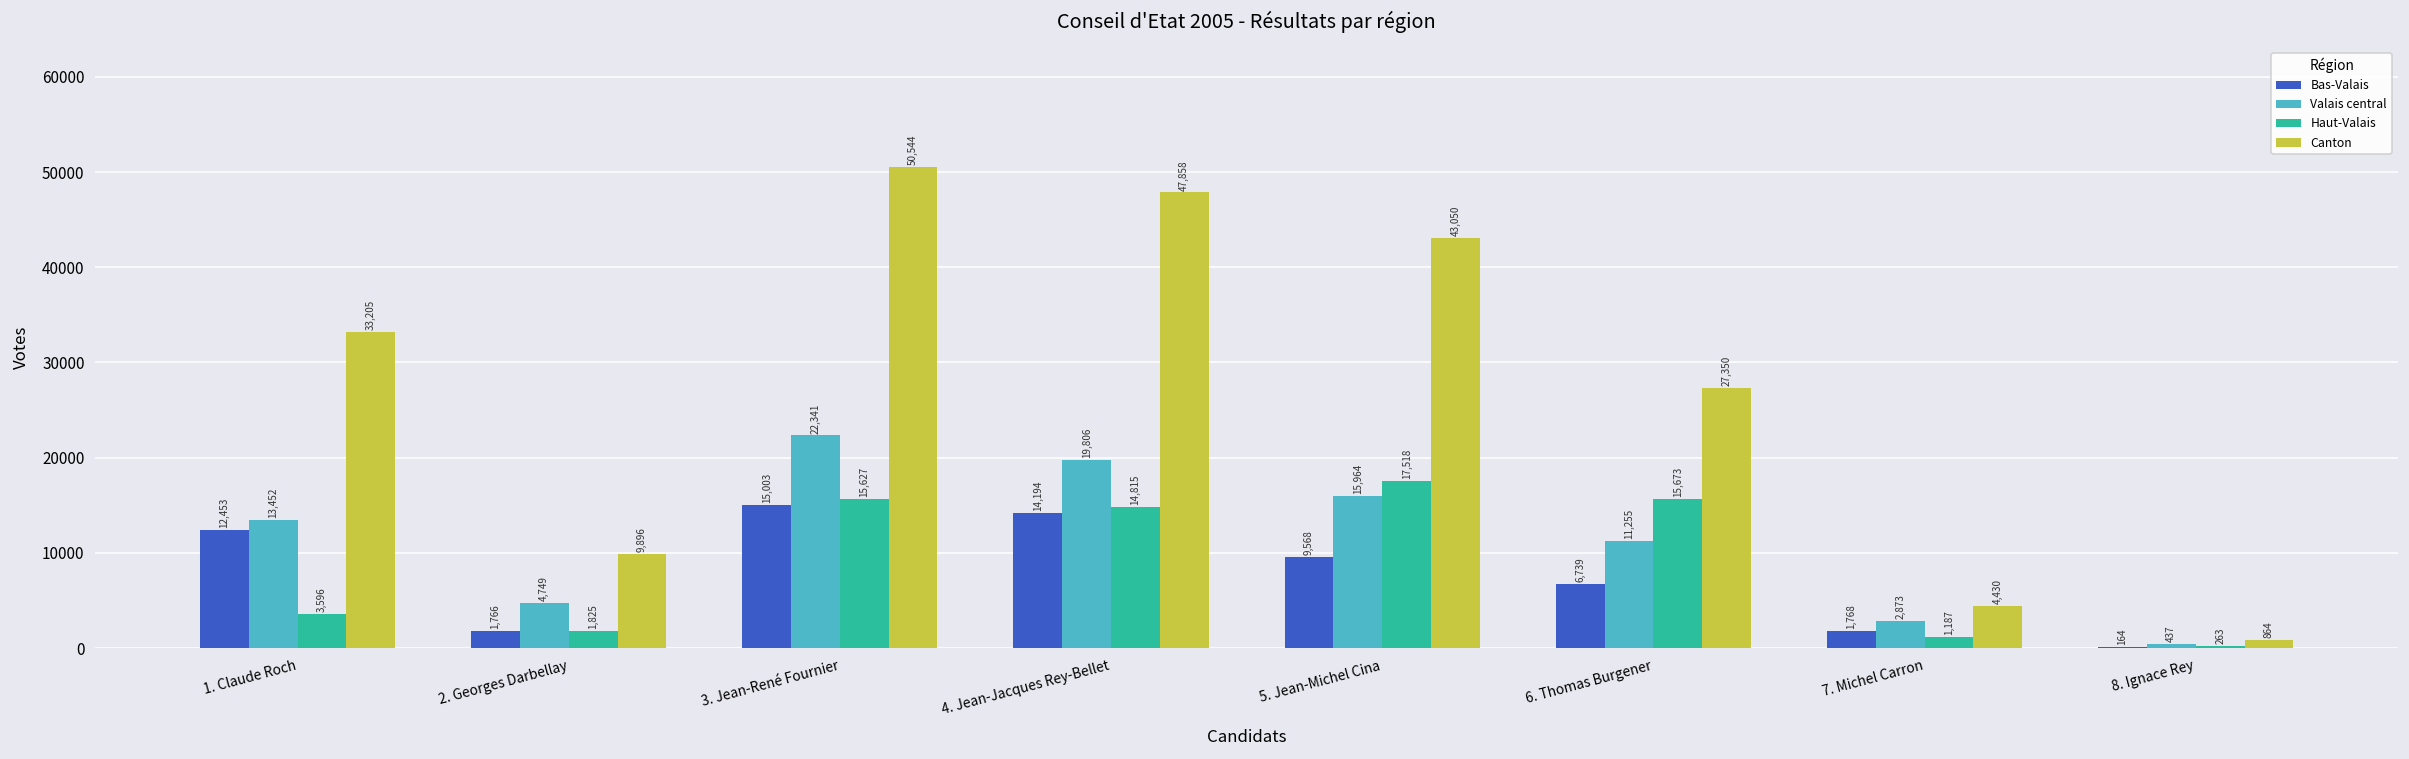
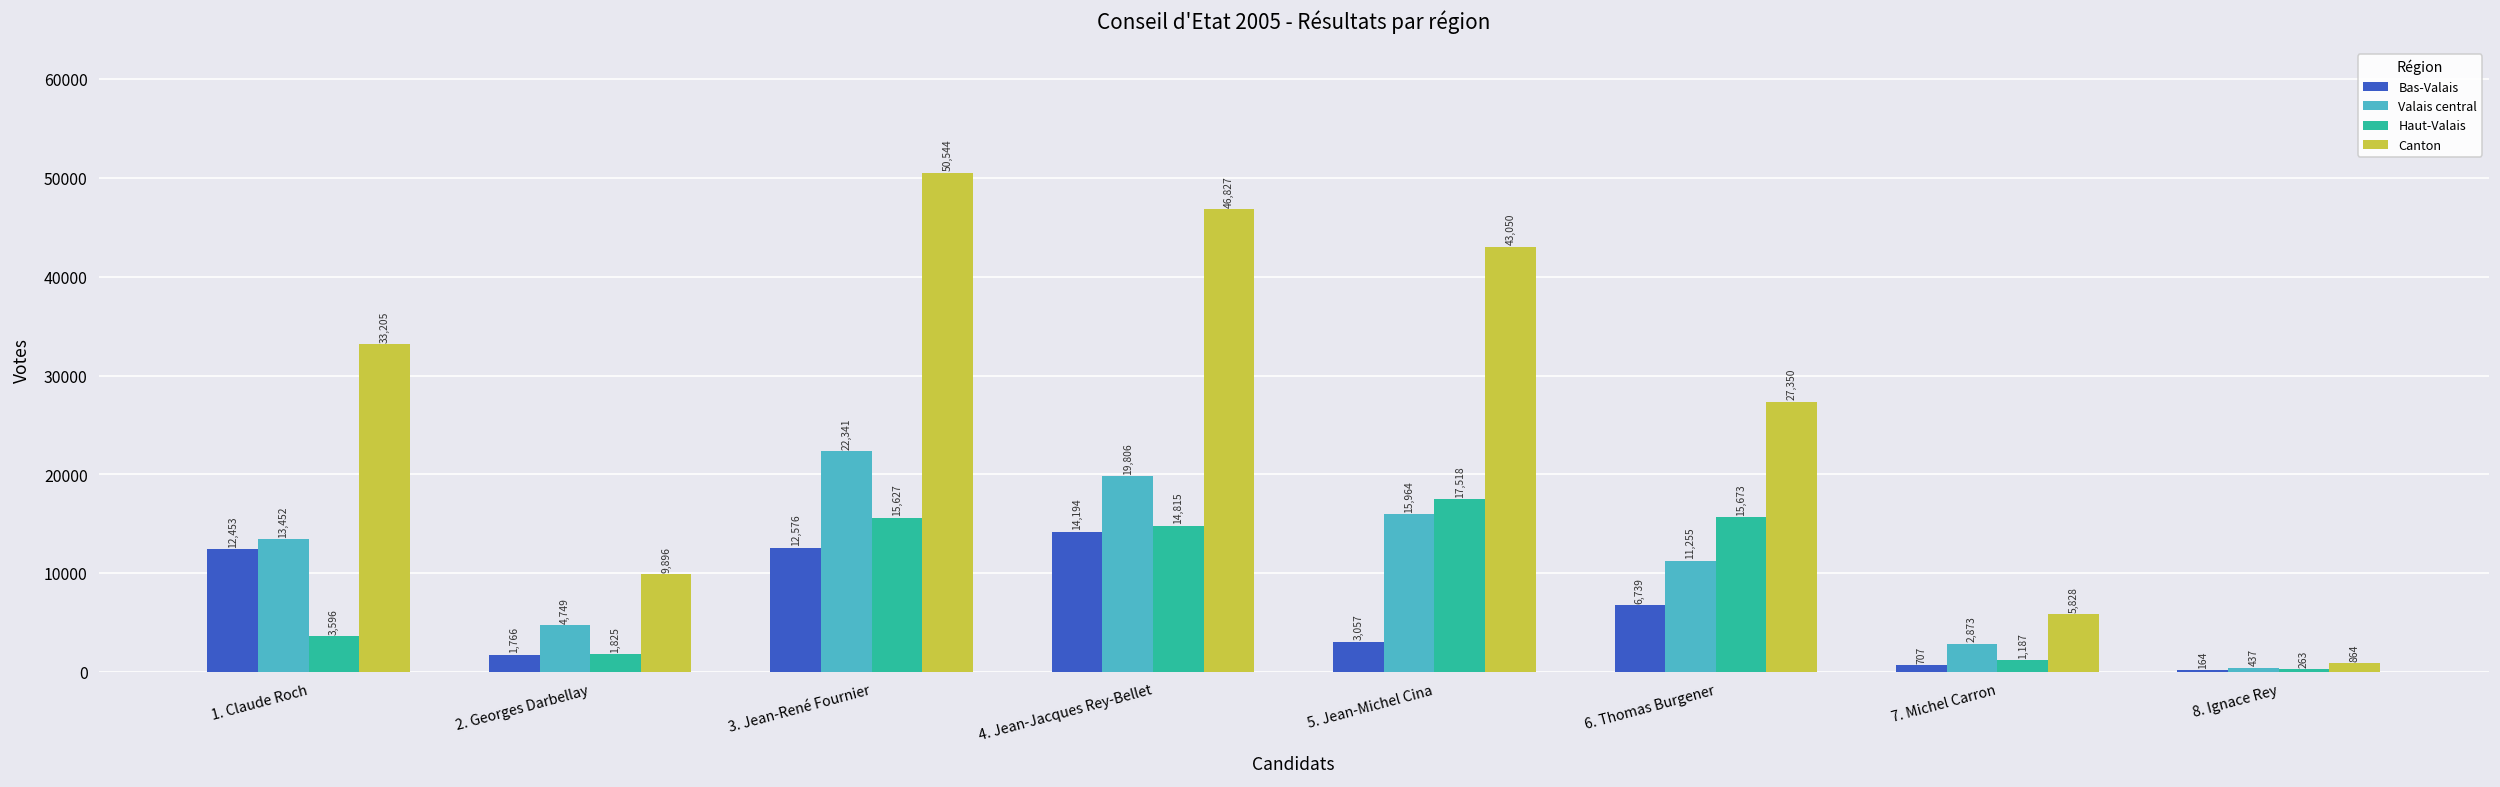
  {
    "Bas-Valais": {
      "1. Claude Roch": "12,453",
      "2. Georges Darbellay": "1,766",
-     "3. Jean-René Fournier": "15,003",
+     "3. Jean-René Fournier": "12,576",
      "4. Jean-Jacques Rey-Bellet": "14,194",
-     "5. Jean-Michel Cina": "9,568",
+     "5. Jean-Michel Cina": "3,057",
      "6. Thomas Burgener": "6,739",
-     "7. Michel Carron": "1,768",
+     "7. Michel Carron": "707",
      "8. Ignace Rey": "164"
    },
    "Canton": {
      "1. Claude Roch": "33,205",
      "2. Georges Darbellay": "9,896",
      "3. Jean-René Fournier": "50,544",
-     "4. Jean-Jacques Rey-Bellet": "47,858",
+     "4. Jean-Jacques Rey-Bellet": "46,827",
      "5. Jean-Michel Cina": "43,050",
      "6. Thomas Burgener": "27,350",
-     "7. Michel Carron": "4,430",
+     "7. Michel Carron": "5,828",
      "8. Ignace Rey": "864"
    }
  }
